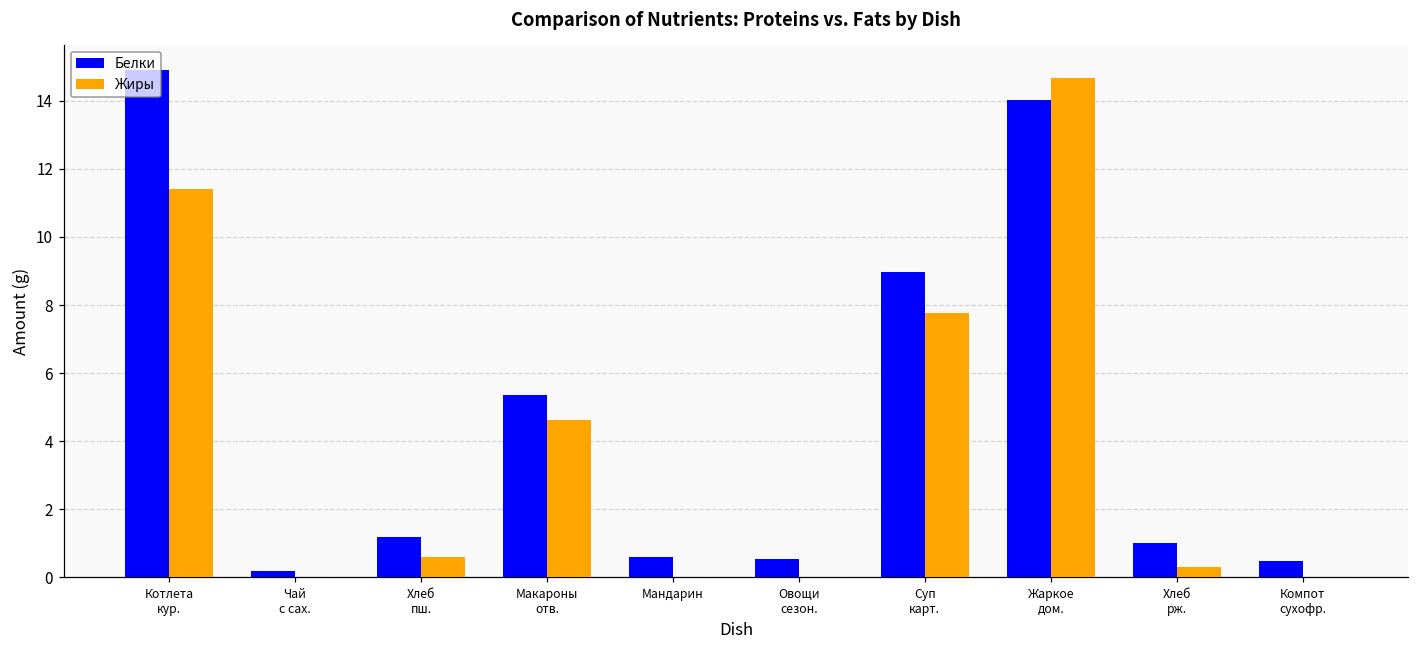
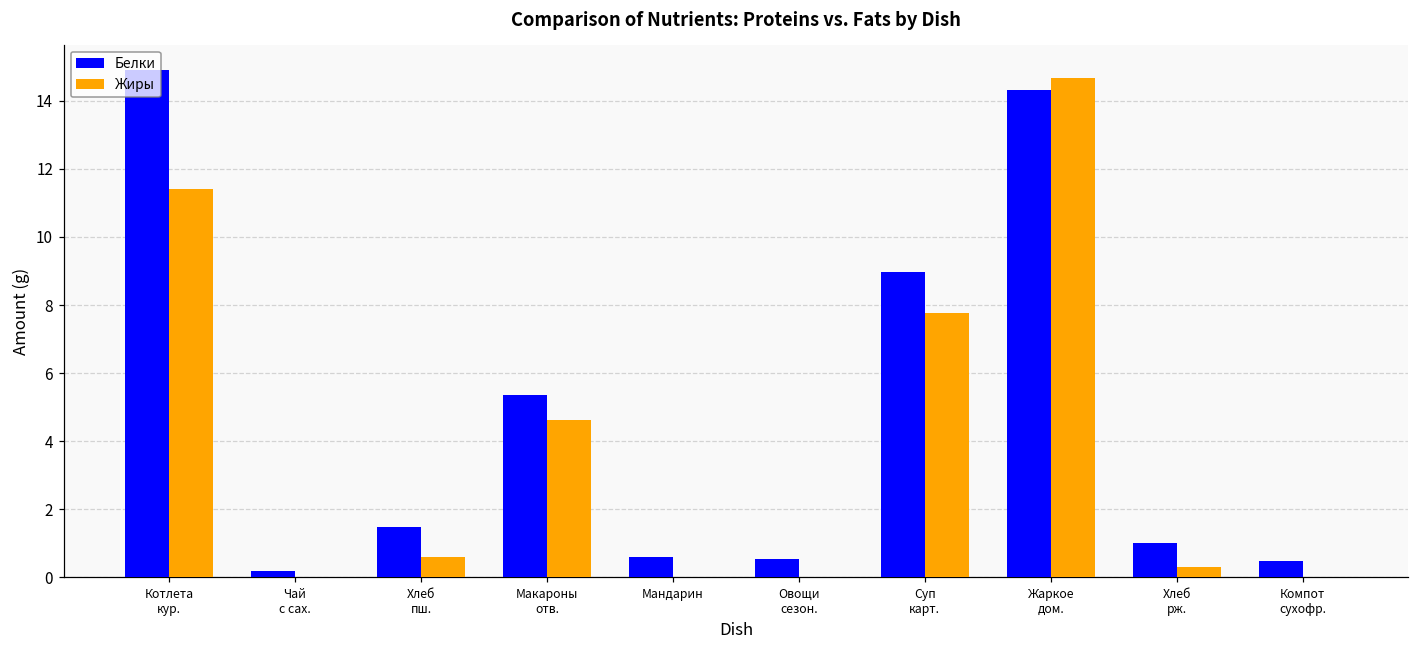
  {
    "Белки": {
      "Чай с сах.": 0.2,
-     "Хлеб пш.": 1.2,
+     "Хлеб пш.": 1.5,
      "Макароны отв.": 5.4,
      "Мандарин": 0.6,
      "Овощи сезон.": 0.5,
      "Суп карт.": 9.0,
-     "Жаркое дом.": 14.0,
+     "Жаркое дом.": 14.3,
      "Хлеб рж.": 1.0,
      "Компот сухофр.": 0.5
    },
    "Жиры": {
      "Котлета кур.": 11.4,
      "Чай с сах.": 0.0,
      "Хлеб пш.": 0.6,
      "Макароны отв.": 4.6,
      "Мандарин": 0.0,
      "Овощи сезон.": 0.0,
      "Суп карт.": 7.8,
      "Жаркое дом.": 14.7,
      "Хлеб рж.": 0.3,
      "Компот сухофр.": 0.0
    }
  }
